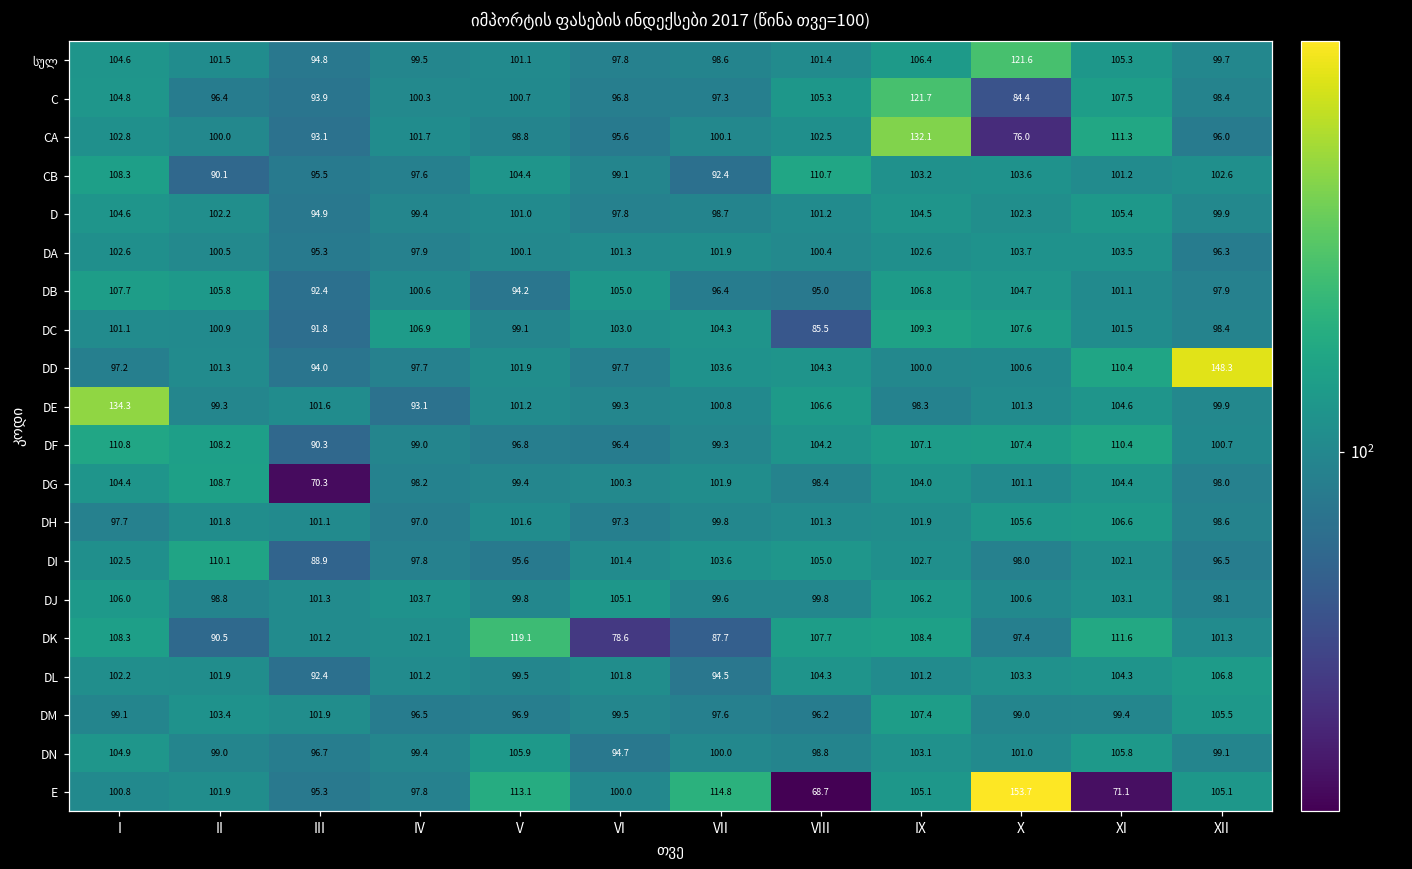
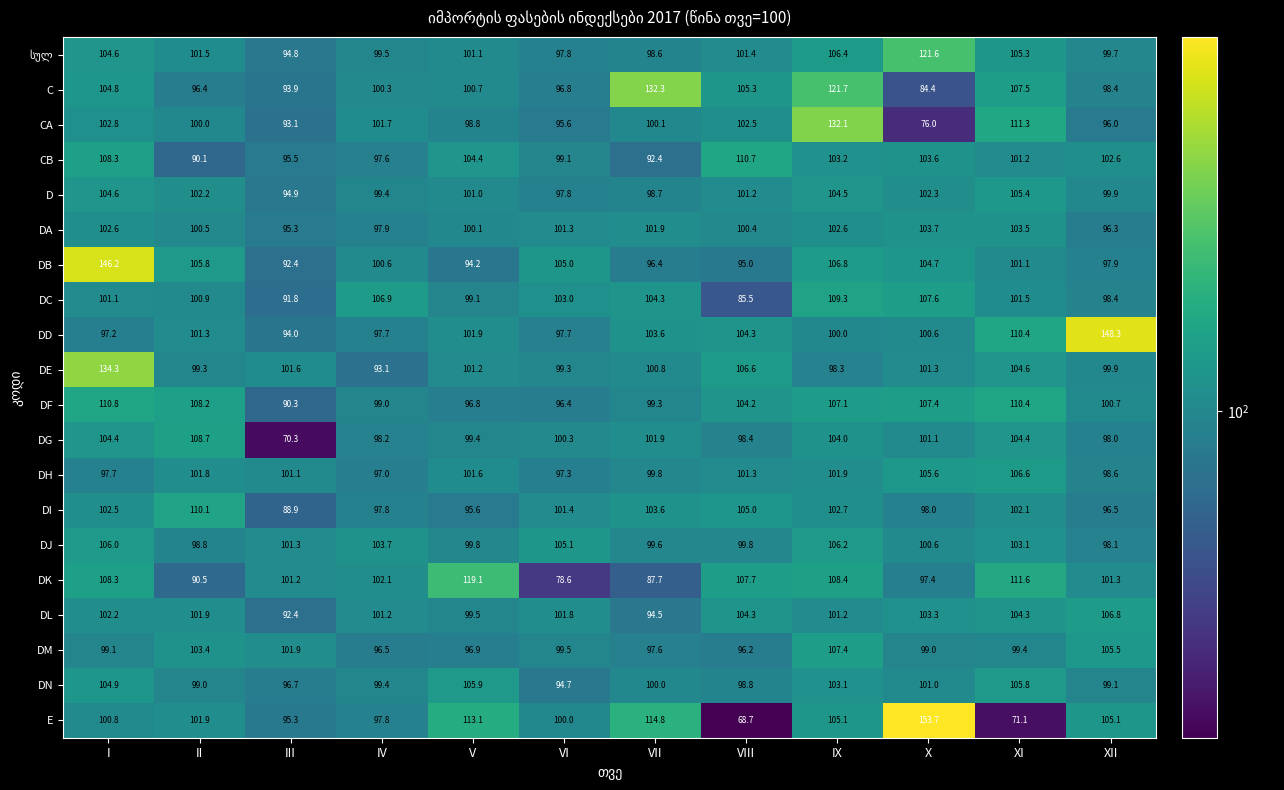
  {
    "C": {
      "I": 104.8,
      "II": 96.4,
      "III": 93.9,
      "IV": 100.3,
      "V": 100.7,
      "VI": 96.8,
-     "VII": 97.3,
+     "VII": 132.3,
      "VIII": 105.3,
      "IX": 121.7,
      "X": 84.4,
      "XI": 107.5,
      "XII": 98.4
    },
    "DB": {
-     "I": 107.7,
+     "I": 146.2,
      "II": 105.8,
      "III": 92.4,
      "IV": 100.6,
      "V": 94.2,
      "VI": 105.0,
      "VII": 96.4,
      "VIII": 95.0,
      "IX": 106.8,
      "X": 104.7,
      "XI": 101.1,
      "XII": 97.9
    }
  }
